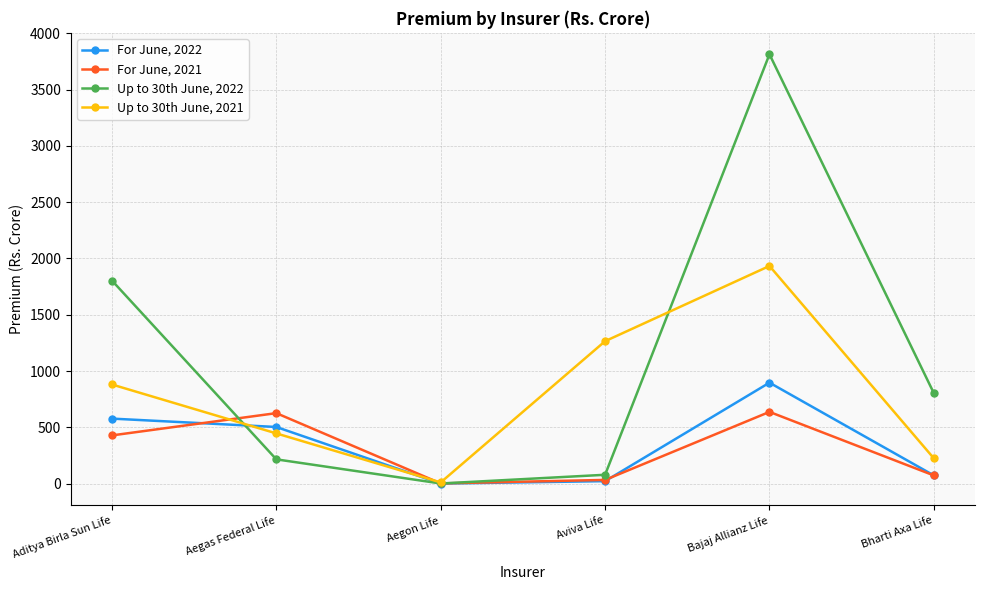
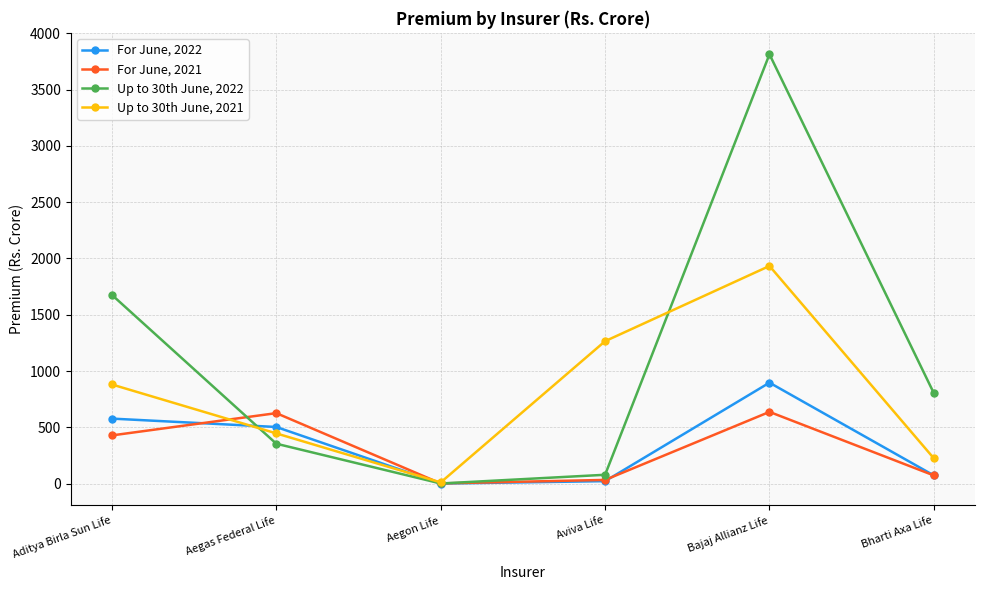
  {
    "For June, 2022": {
      "Aditya Birla Sun Life": 580,
      "Aegas Federal Life": 500,
      "Bajaj Allianz Life": 900
    },
    "For June, 2021": {
      "Aditya Birla Sun Life": 430,
      "Aegas Federal Life": 630,
      "Bajaj Allianz Life": 640
    },
    "Up to 30th June, 2022": {
-     "Aditya Birla Sun Life": 1800,
-     "Aegas Federal Life": 220,
+     "Aditya Birla Sun Life": 1680,
+     "Aegas Federal Life": 350,
      "Aviva Life": 80,
      "Bajaj Allianz Life": 3810,
      "Bharti Axa Life": 800
    },
    "Up to 30th June, 2021": {
      "Aditya Birla Sun Life": 880,
      "Aegas Federal Life": 450,
      "Aviva Life": 1260,
      "Bajaj Allianz Life": 1930,
      "Bharti Axa Life": 220
    }
  }
